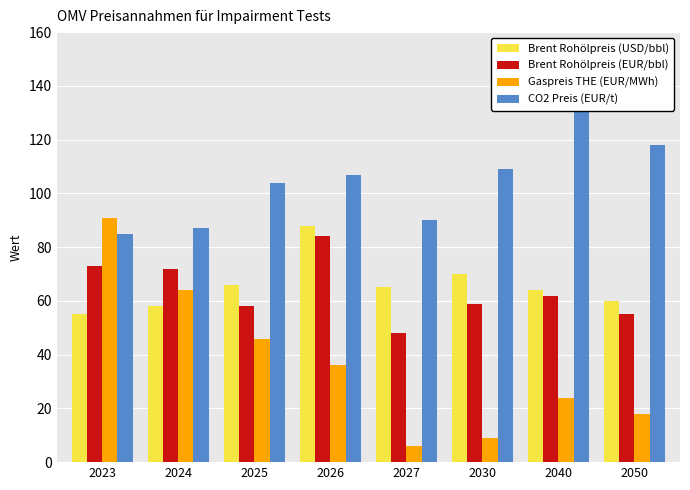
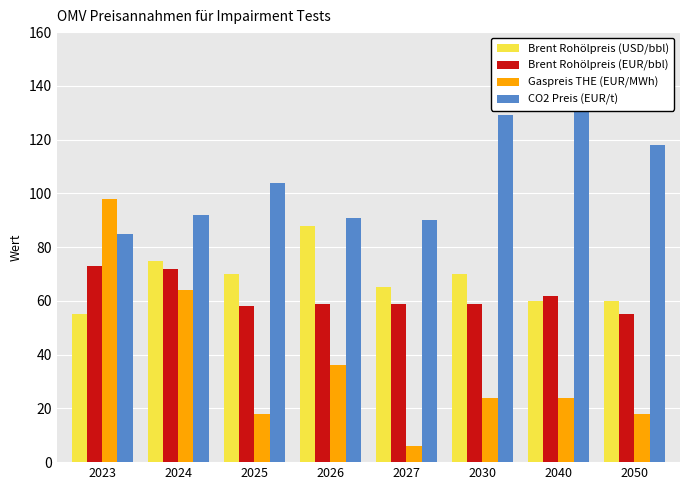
  {
    "Brent Rohölpreis (USD/bbl)": {
      "2023": 55,
-     "2024": 58,
-     "2025": 66,
+     "2024": 75,
+     "2025": 70,
      "2026": 88,
      "2027": 65,
      "2030": 70,
-     "2040": 64,
+     "2040": 60,
      "2050": 60
    },
    "Brent Rohölpreis (EUR/bbl)": {
      "2023": 73,
      "2024": 72,
      "2025": 58,
-     "2026": 84,
-     "2027": 48,
+     "2026": 59,
+     "2027": 59,
      "2030": 59,
      "2040": 62,
      "2050": 55
    },
    "Gaspreis THE (EUR/MWh)": {
-     "2023": 91,
+     "2023": 98,
      "2024": 64,
-     "2025": 46,
+     "2025": 18,
      "2026": 36,
      "2027": 6,
-     "2030": 9,
+     "2030": 24,
      "2040": 24,
      "2050": 18
    },
    "CO2 Preis (EUR/t)": {
      "2023": 85,
-     "2024": 87,
+     "2024": 92,
      "2025": 104,
-     "2026": 107,
+     "2026": 91,
      "2027": 90,
-     "2030": 109,
+     "2030": 129,
      "2050": 118
    }
  }
